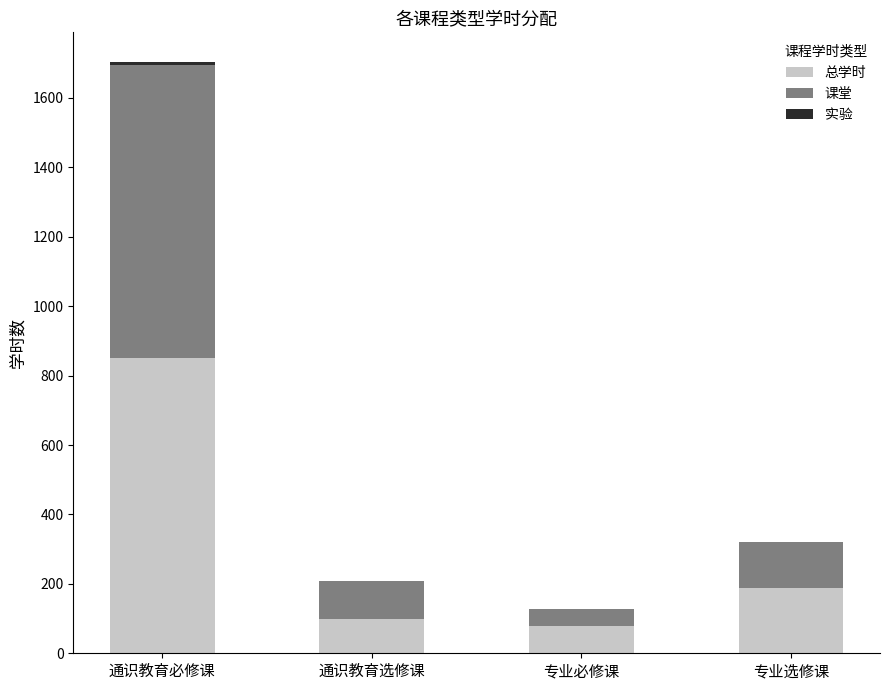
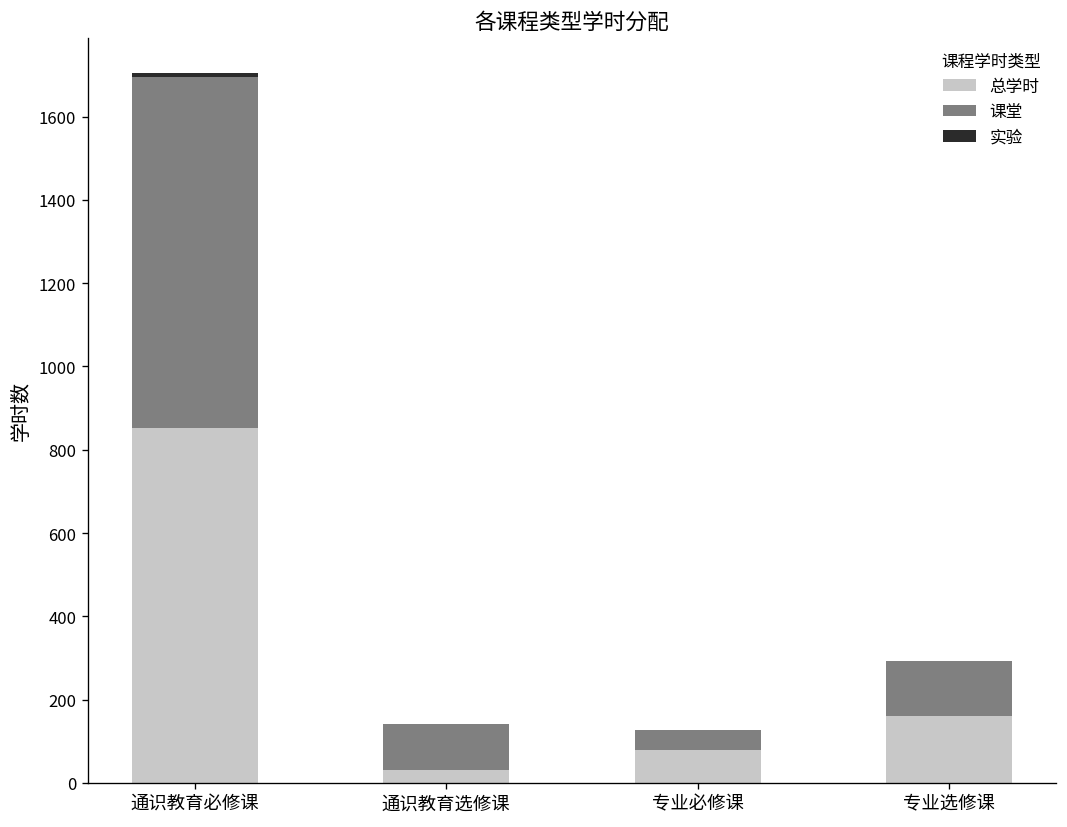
  {
    "总学时": {
      "通识教育必修课": 850,
-     "通识教育选修课": 100,
+     "通识教育选修课": 30,
      "专业必修课": 80,
-     "专业选修课": 190
+     "专业选修课": 160
    },
    "课堂": {
      "通识教育必修课": 840,
      "通识教育选修课": 110,
      "专业必修课": 50,
      "专业选修课": 130
    },
    "实验": {
      "通识教育必修课": 10,
      "通识教育选修课": 0,
      "专业必修课": 0,
      "专业选修课": 0
    }
  }
